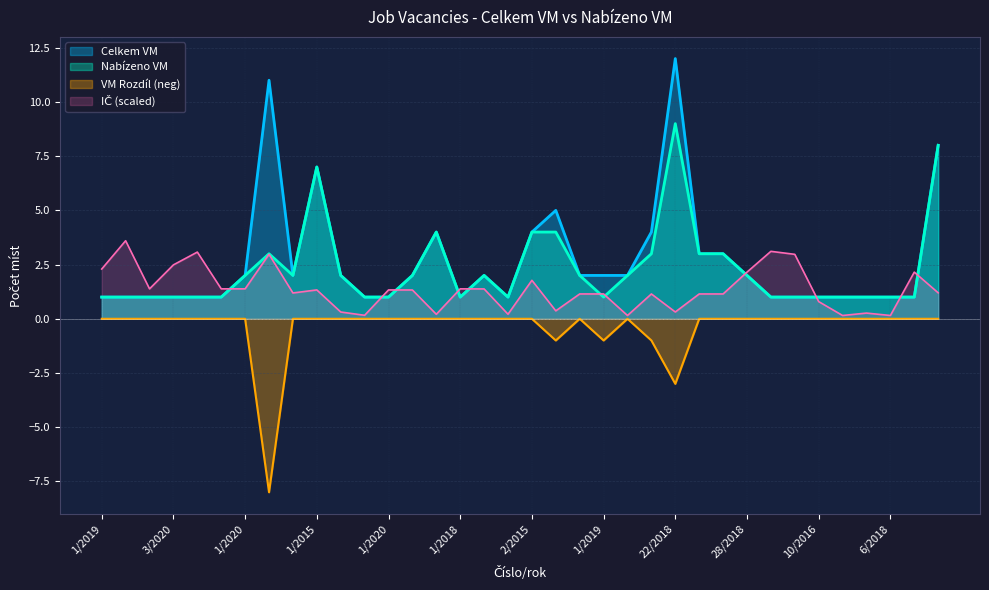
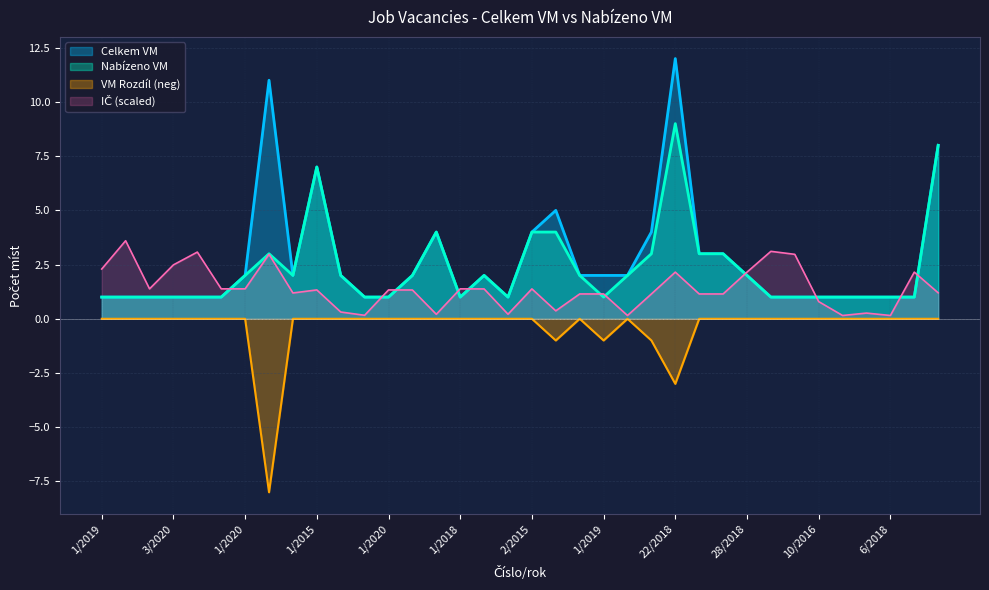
  {
    "IČ (scaled)": {
      "3/2020": 2.5,
      "1/2015": 1.3,
-     "2/2015": 1.8,
-     "22/2018": 0.3,
+     "2/2015": 1.4,
+     "22/2018": 2.2,
      "28/2018": 2.2,
      "10/2016": 0.8,
      "6/2018": 0.2
    }
  }
